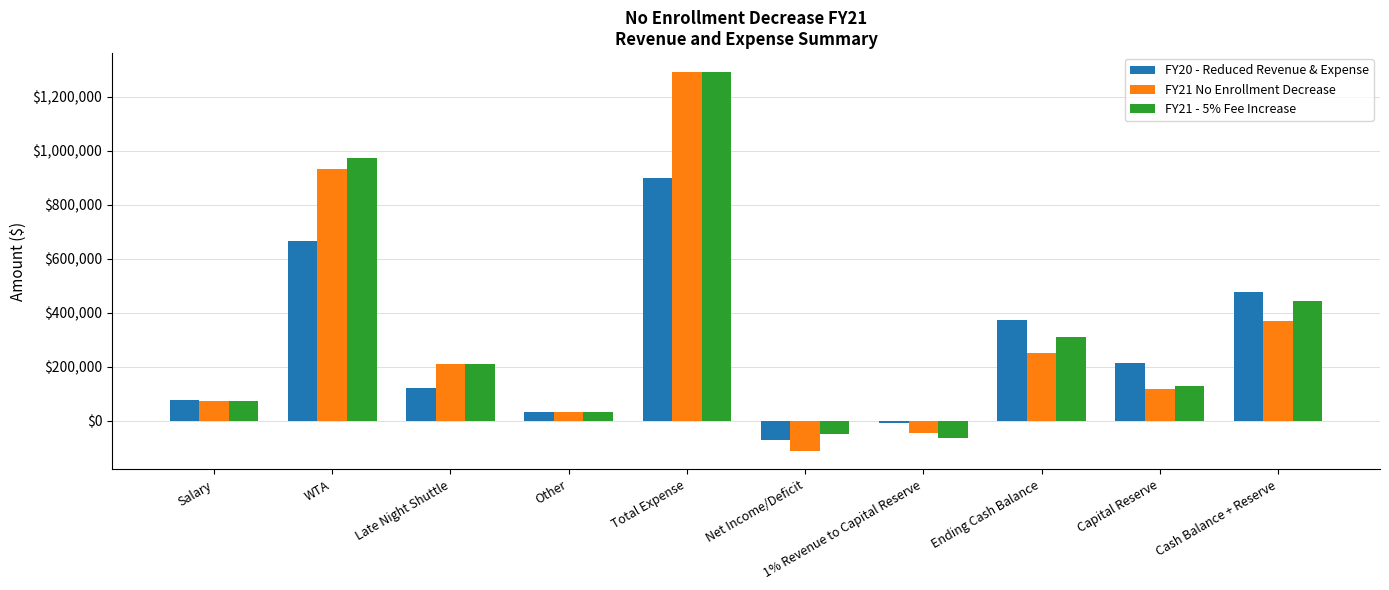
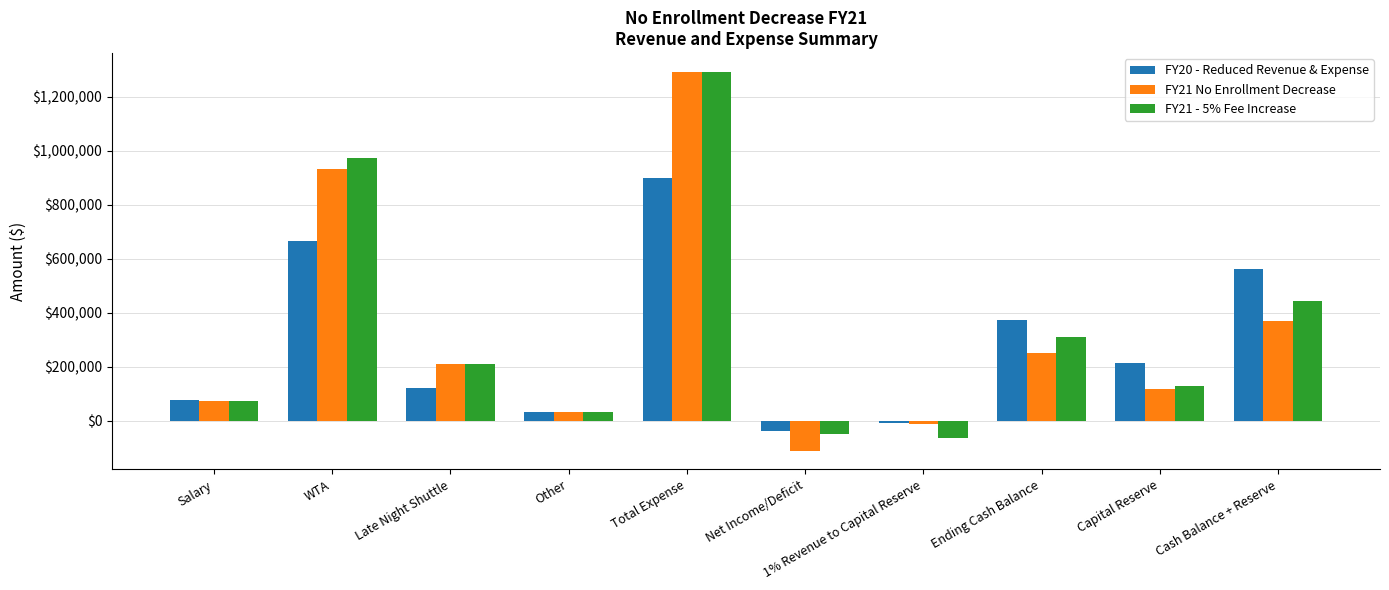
  {
    "FY20 - Reduced Revenue & Expense": {
      "Salary": "$80,000",
      "WTA": "$670,000",
      "Late Night Shuttle": "$120,000",
      "Other": "$30,000",
      "Total Expense": "$900,000",
-     "Net Income/Deficit": "$-70,000",
+     "Net Income/Deficit": "$-40,000",
      "Ending Cash Balance": "$370,000",
      "Capital Reserve": "$210,000",
-     "Cash Balance + Reserve": "$480,000"
+     "Cash Balance + Reserve": "$560,000"
    },
    "FY21 No Enrollment Decrease": {
      "Salary": "$70,000",
      "WTA": "$930,000",
      "Late Night Shuttle": "$210,000",
      "Other": "$30,000",
      "Total Expense": "$1,290,000",
      "Net Income/Deficit": "$-110,000",
-     "1% Revenue to Capital Reserve": "$-50,000",
+     "1% Revenue to Capital Reserve": "$-10,000",
      "Ending Cash Balance": "$250,000",
      "Capital Reserve": "$120,000",
      "Cash Balance + Reserve": "$370,000"
    },
    "FY21 - 5% Fee Increase": {
      "Salary": "$70,000",
      "WTA": "$970,000",
      "Late Night Shuttle": "$210,000",
      "Other": "$30,000",
      "Total Expense": "$1,290,000",
      "Net Income/Deficit": "$-50,000",
      "1% Revenue to Capital Reserve": "$-60,000",
      "Ending Cash Balance": "$310,000",
      "Capital Reserve": "$130,000",
      "Cash Balance + Reserve": "$440,000"
    }
  }
